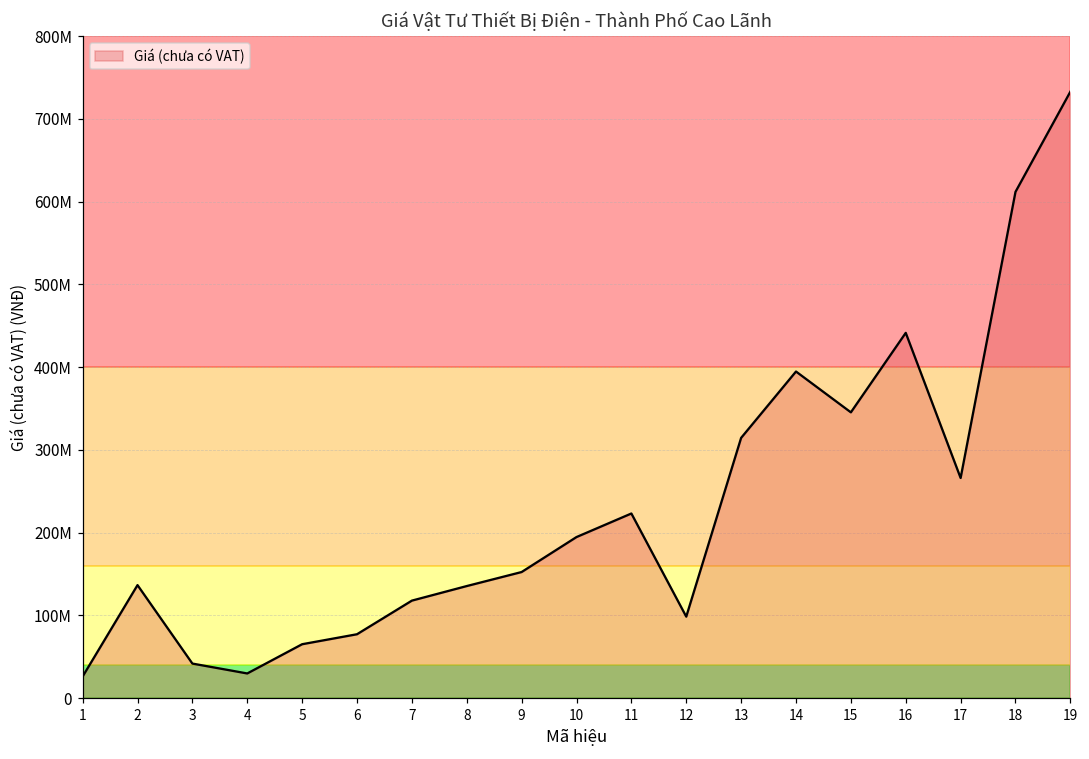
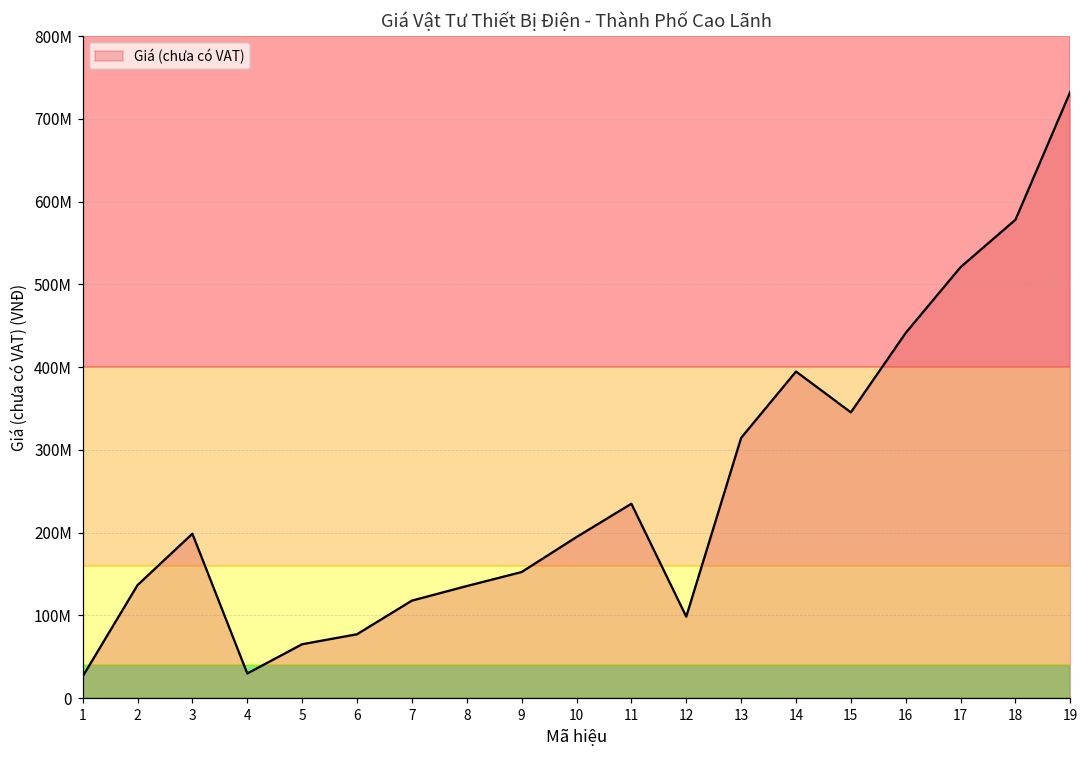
  {
    "1": 30000000,
    "2": 140000000,
-   "3": 40000000,
+   "3": 200000000,
    "4": 30000000,
    "5": 70000000,
    "6": 80000000,
    "7": 120000000,
    "8": 140000000,
    "9": 150000000,
    "10": 190000000,
-   "11": 220000000,
+   "11": 240000000,
    "12": 100000000,
    "13": 310000000,
    "14": 390000000,
    "15": 350000000,
    "16": 440000000,
-   "17": 270000000,
-   "18": 610000000,
+   "17": 520000000,
+   "18": 580000000,
    "19": 730000000
  }
